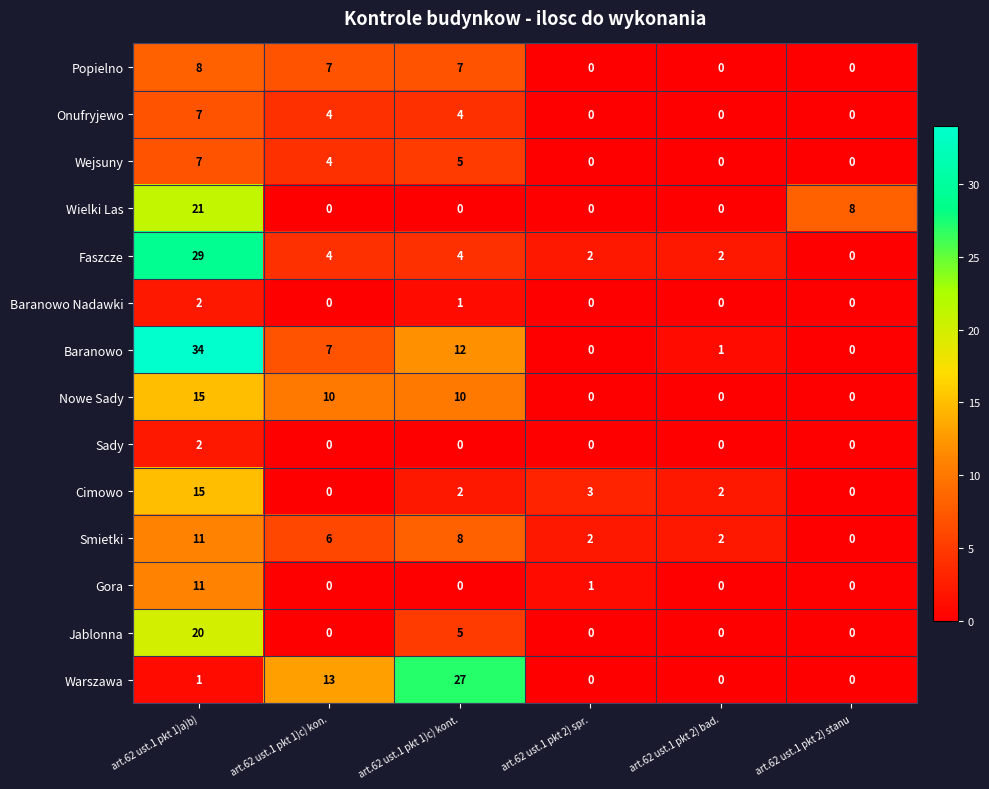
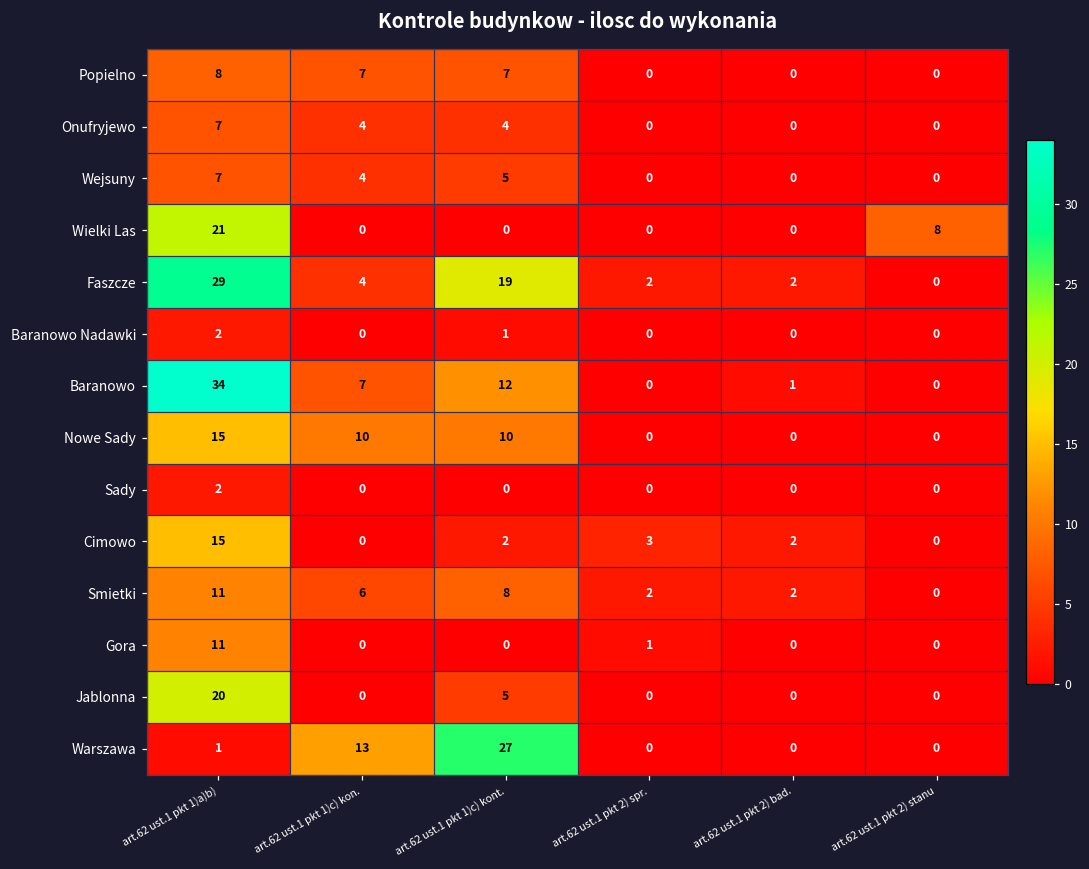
  {
    "Popielno": {
      "art.62 ust.1 pkt 1)a)b)": 8,
      "art.62 ust.1 pkt 1)c) kon.": 7,
      "art.62 ust.1 pkt 1)c) kont.": 7,
      "art.62 ust.1 pkt 2) spr.": 0,
      "art.62 ust.1 pkt 2) bad.": 0,
      "art.62 ust.1 pkt 2) stanu": 0
    },
    "Onufryjewo": {
      "art.62 ust.1 pkt 1)a)b)": 7,
      "art.62 ust.1 pkt 1)c) kon.": 4,
      "art.62 ust.1 pkt 1)c) kont.": 4,
      "art.62 ust.1 pkt 2) spr.": 0,
      "art.62 ust.1 pkt 2) bad.": 0,
      "art.62 ust.1 pkt 2) stanu": 0
    },
    "Wejsuny": {
      "art.62 ust.1 pkt 1)a)b)": 7,
      "art.62 ust.1 pkt 1)c) kon.": 4,
      "art.62 ust.1 pkt 1)c) kont.": 5,
      "art.62 ust.1 pkt 2) spr.": 0,
      "art.62 ust.1 pkt 2) bad.": 0,
      "art.62 ust.1 pkt 2) stanu": 0
    },
    "Wielki Las": {
      "art.62 ust.1 pkt 1)a)b)": 21,
      "art.62 ust.1 pkt 1)c) kon.": 0,
      "art.62 ust.1 pkt 1)c) kont.": 0,
      "art.62 ust.1 pkt 2) spr.": 0,
      "art.62 ust.1 pkt 2) bad.": 0,
      "art.62 ust.1 pkt 2) stanu": 8
    },
    "Faszcze": {
      "art.62 ust.1 pkt 1)a)b)": 29,
      "art.62 ust.1 pkt 1)c) kon.": 4,
-     "art.62 ust.1 pkt 1)c) kont.": 4,
+     "art.62 ust.1 pkt 1)c) kont.": 19,
      "art.62 ust.1 pkt 2) spr.": 2,
      "art.62 ust.1 pkt 2) bad.": 2,
      "art.62 ust.1 pkt 2) stanu": 0
    },
    "Baranowo Nadawki": {
      "art.62 ust.1 pkt 1)a)b)": 2,
      "art.62 ust.1 pkt 1)c) kon.": 0,
      "art.62 ust.1 pkt 1)c) kont.": 1,
      "art.62 ust.1 pkt 2) spr.": 0,
      "art.62 ust.1 pkt 2) bad.": 0,
      "art.62 ust.1 pkt 2) stanu": 0
    },
    "Baranowo": {
      "art.62 ust.1 pkt 1)a)b)": 34,
      "art.62 ust.1 pkt 1)c) kon.": 7,
      "art.62 ust.1 pkt 1)c) kont.": 12,
      "art.62 ust.1 pkt 2) spr.": 0,
      "art.62 ust.1 pkt 2) bad.": 1,
      "art.62 ust.1 pkt 2) stanu": 0
    },
    "Nowe Sady": {
      "art.62 ust.1 pkt 1)a)b)": 15,
      "art.62 ust.1 pkt 1)c) kon.": 10,
      "art.62 ust.1 pkt 1)c) kont.": 10,
      "art.62 ust.1 pkt 2) spr.": 0,
      "art.62 ust.1 pkt 2) bad.": 0,
      "art.62 ust.1 pkt 2) stanu": 0
    },
    "Sady": {
      "art.62 ust.1 pkt 1)a)b)": 2,
      "art.62 ust.1 pkt 1)c) kon.": 0,
      "art.62 ust.1 pkt 1)c) kont.": 0,
      "art.62 ust.1 pkt 2) spr.": 0,
      "art.62 ust.1 pkt 2) bad.": 0,
      "art.62 ust.1 pkt 2) stanu": 0
    },
    "Cimowo": {
      "art.62 ust.1 pkt 1)a)b)": 15,
      "art.62 ust.1 pkt 1)c) kon.": 0,
      "art.62 ust.1 pkt 1)c) kont.": 2,
      "art.62 ust.1 pkt 2) spr.": 3,
      "art.62 ust.1 pkt 2) bad.": 2,
      "art.62 ust.1 pkt 2) stanu": 0
    },
    "Smietki": {
      "art.62 ust.1 pkt 1)a)b)": 11,
      "art.62 ust.1 pkt 1)c) kon.": 6,
      "art.62 ust.1 pkt 1)c) kont.": 8,
      "art.62 ust.1 pkt 2) spr.": 2,
      "art.62 ust.1 pkt 2) bad.": 2,
      "art.62 ust.1 pkt 2) stanu": 0
    },
    "Gora": {
      "art.62 ust.1 pkt 1)a)b)": 11,
      "art.62 ust.1 pkt 1)c) kon.": 0,
      "art.62 ust.1 pkt 1)c) kont.": 0,
      "art.62 ust.1 pkt 2) spr.": 1,
      "art.62 ust.1 pkt 2) bad.": 0,
      "art.62 ust.1 pkt 2) stanu": 0
    },
    "Jablonna": {
      "art.62 ust.1 pkt 1)a)b)": 20,
      "art.62 ust.1 pkt 1)c) kon.": 0,
      "art.62 ust.1 pkt 1)c) kont.": 5,
      "art.62 ust.1 pkt 2) spr.": 0,
      "art.62 ust.1 pkt 2) bad.": 0,
      "art.62 ust.1 pkt 2) stanu": 0
    },
    "Warszawa": {
      "art.62 ust.1 pkt 1)a)b)": 1,
      "art.62 ust.1 pkt 1)c) kon.": 13,
      "art.62 ust.1 pkt 1)c) kont.": 27,
      "art.62 ust.1 pkt 2) spr.": 0,
      "art.62 ust.1 pkt 2) bad.": 0,
      "art.62 ust.1 pkt 2) stanu": 0
    }
  }
